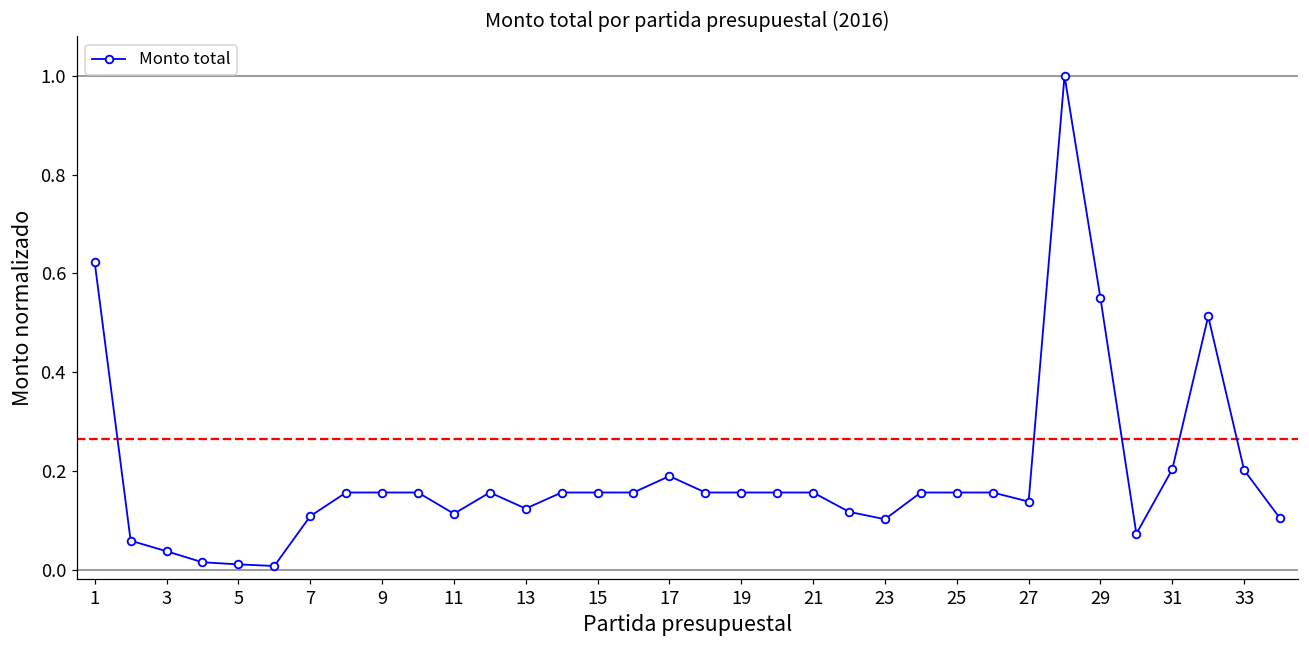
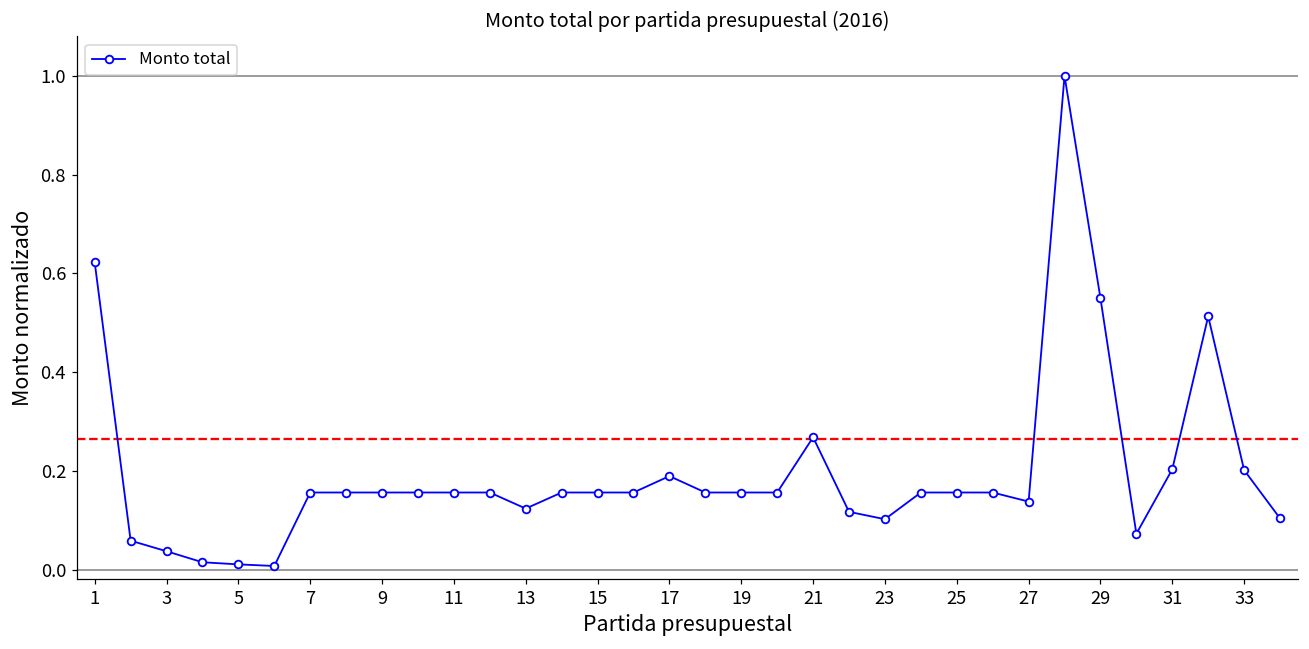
  {
    "1": 0.62,
    "3": 0.04,
    "5": 0.01,
-   "7": 0.11,
+   "7": 0.16,
    "9": 0.16,
-   "11": 0.11,
+   "11": 0.16,
    "13": 0.12,
    "15": 0.16,
    "17": 0.19,
    "19": 0.16,
-   "21": 0.16,
+   "21": 0.27,
    "23": 0.10,
    "25": 0.16,
    "27": 0.14,
    "29": 0.55,
    "31": 0.20,
    "33": 0.20
  }
